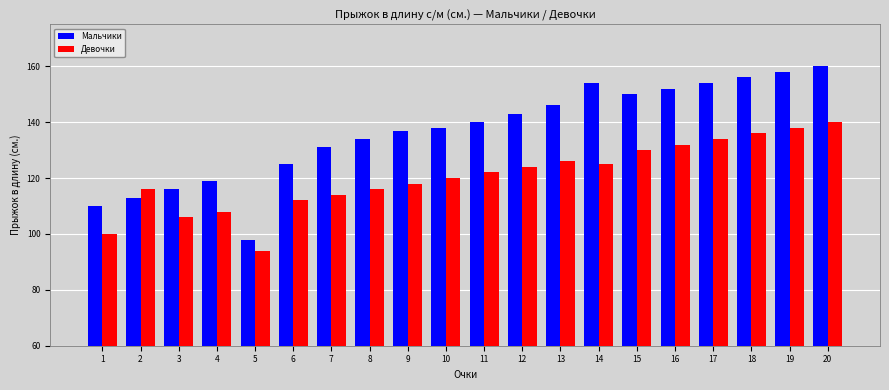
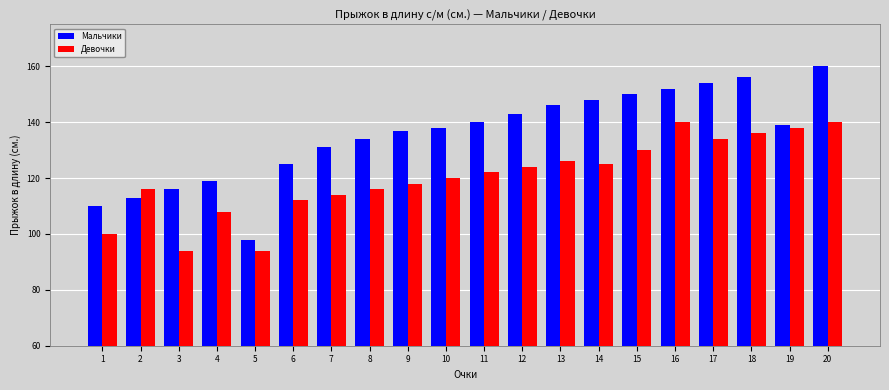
  {
    "Мальчики": {
      "1": 110,
      "2": 113,
      "3": 116,
      "4": 119,
      "5": 98,
      "6": 125,
      "7": 131,
      "8": 134,
      "9": 137,
      "10": 138,
      "11": 140,
      "12": 143,
      "13": 146,
-     "14": 154,
+     "14": 148,
      "15": 150,
      "16": 152,
      "17": 154,
      "18": 156,
-     "19": 158,
+     "19": 139,
      "20": 160
    },
    "Девочки": {
      "1": 100,
      "2": 116,
-     "3": 106,
+     "3": 94,
      "4": 108,
      "5": 94,
      "6": 112,
      "7": 114,
      "8": 116,
      "9": 118,
      "10": 120,
      "11": 122,
      "12": 124,
      "13": 126,
      "14": 125,
      "15": 130,
-     "16": 132,
+     "16": 140,
      "17": 134,
      "18": 136,
      "19": 138,
      "20": 140
    }
  }
